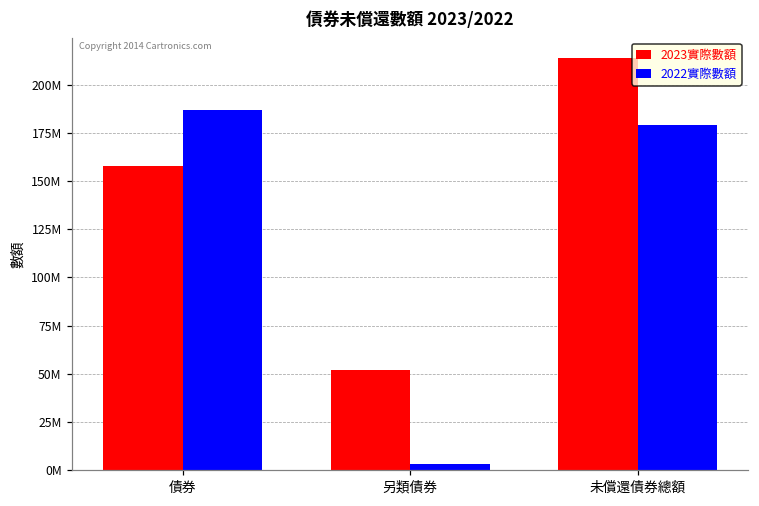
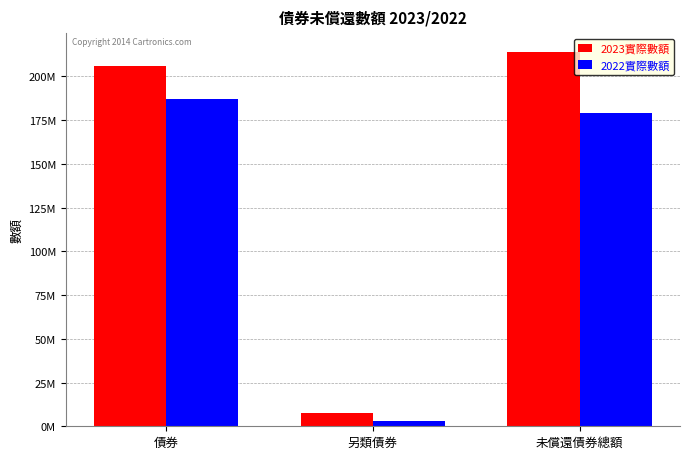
  {
    "2023實際數額": {
-     "債券": 158000000,
-     "另類債券": 52000000,
+     "債券": 206000000,
+     "另類債券": 8000000,
      "未償還債券總額": 214000000
    },
    "2022實際數額": {
      "債券": 187000000,
      "另類債券": 3000000,
      "未償還債券總額": 179000000
    }
  }
